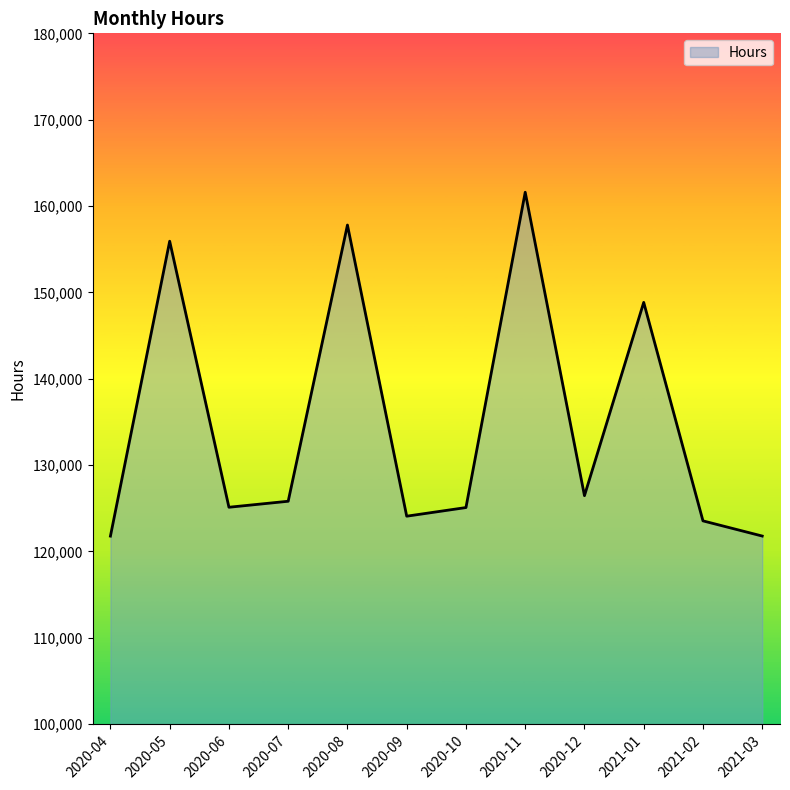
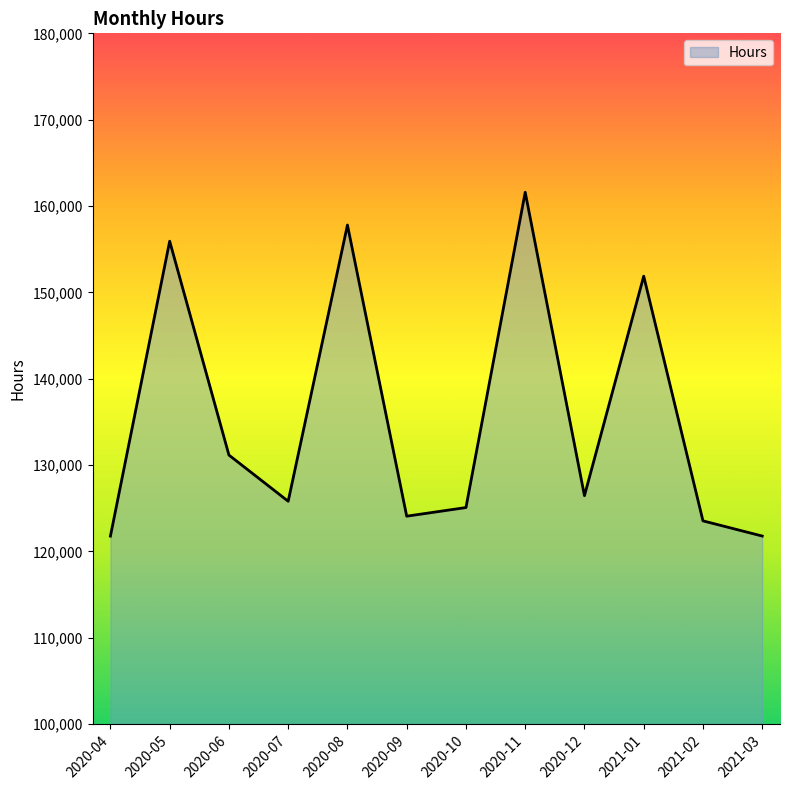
  {
    "2020-04": "122,000",
    "2020-05": "156,000",
-   "2020-06": "125,000",
+   "2020-06": "131,000",
    "2020-07": "126,000",
    "2020-08": "158,000",
    "2020-09": "124,000",
    "2020-10": "125,000",
    "2020-11": "162,000",
    "2020-12": "126,000",
-   "2021-01": "149,000",
+   "2021-01": "152,000",
    "2021-02": "124,000",
    "2021-03": "122,000"
  }
